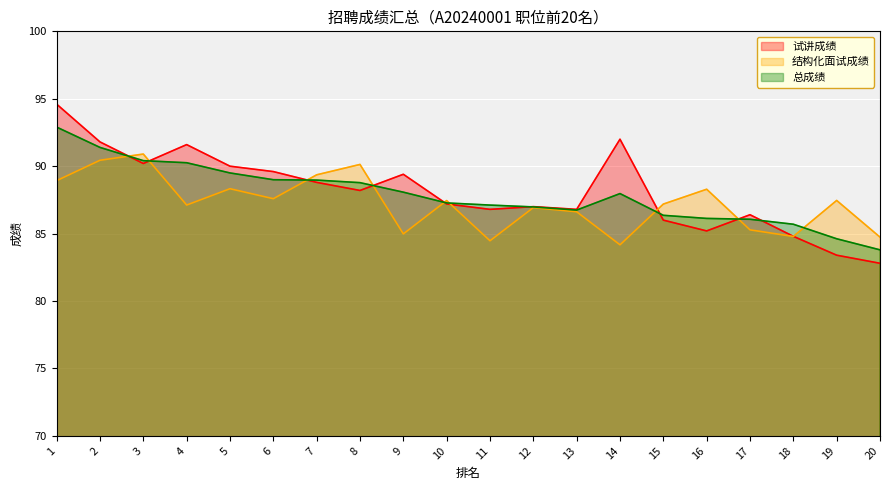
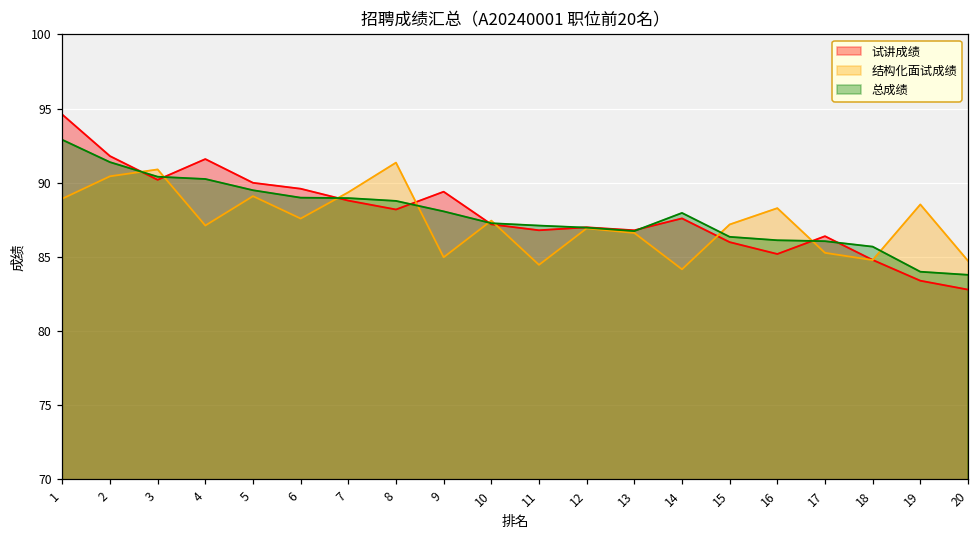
  {
    "试讲成绩": {
      "1": 94.6,
      "2": 91.8,
      "3": 90.2,
      "4": 91.6,
      "5": 90.0,
      "6": 89.6,
      "8": 88.2,
      "9": 89.4,
      "11": 86.8,
-     "14": 92.0,
+     "14": 87.6,
      "15": 86.0,
      "16": 85.2,
      "17": 86.4,
      "19": 83.4,
      "20": 82.8
    },
    "结构化面试成绩": {
      "1": 88.9,
      "2": 90.4,
      "3": 90.9,
      "4": 87.1,
-     "5": 88.3,
+     "5": 89.1,
      "6": 87.6,
      "7": 89.4,
-     "8": 90.1,
+     "8": 91.4,
      "9": 85.0,
      "11": 84.5,
      "14": 84.2,
      "15": 87.2,
      "16": 88.3,
      "17": 85.3,
-     "19": 87.5,
+     "19": 88.5,
      "20": 84.7
    },
    "总成绩": {
      "1": 92.9,
      "2": 91.4,
      "3": 90.4,
      "4": 90.3,
      "5": 89.5,
      "6": 89.0,
      "8": 88.8,
      "9": 88.1,
      "11": 87.1,
      "14": 88.0,
      "15": 86.4,
      "16": 86.1,
      "17": 86.1,
      "18": 85.7,
-     "19": 84.6,
+     "19": 84.0,
      "20": 83.8
    }
  }
